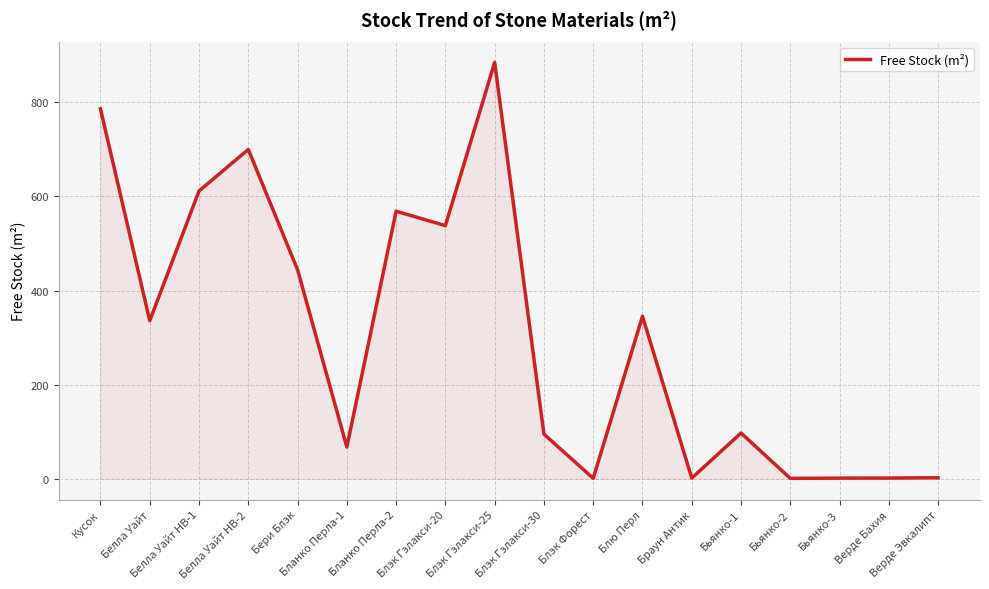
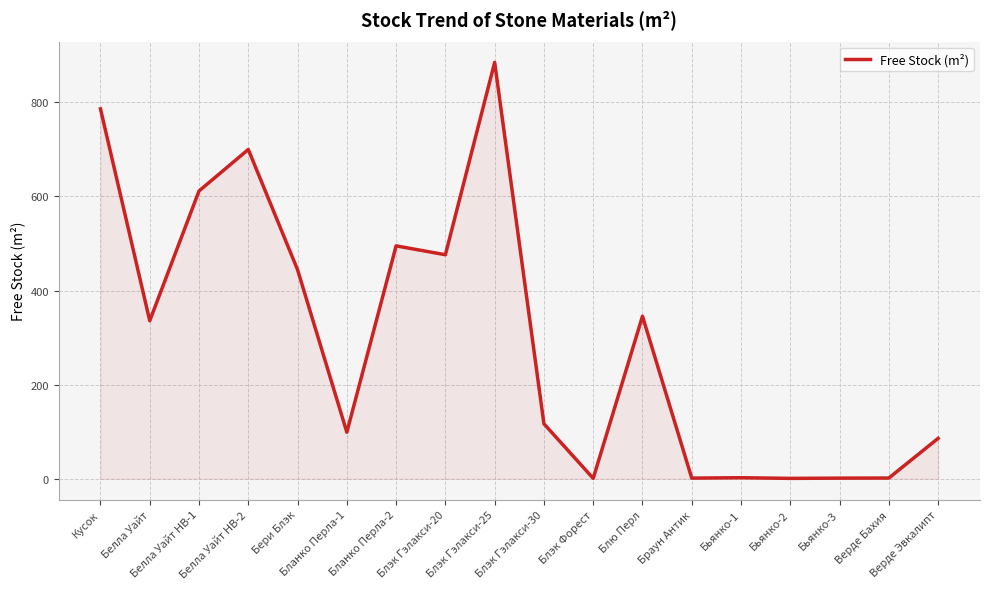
  {
    "Кусок": 790,
    "Белла Уайт": 340,
    "Белла Уайт НВ-1": 610,
    "Белла Уайт НВ-2": 700,
    "Бери Блэк": 440,
-   "Бланко Перла-1": 70,
-   "Бланко Перла-2": 570,
-   "Блэк Гэлакси-20": 540,
+   "Бланко Перла-1": 100,
+   "Бланко Перла-2": 500,
+   "Блэк Гэлакси-20": 480,
    "Блэк Гэлакси-25": 890,
-   "Блэк Гэлакси-30": 100,
+   "Блэк Гэлакси-30": 120,
    "Блэк Форест": 0,
    "Блю Перл": 350,
    "Браун Антик": 0,
-   "Бьянко-1": 100,
+   "Бьянко-1": 0,
    "Бьянко-2": 0,
    "Бьянко-3": 0,
    "Верде Бахия": 0,
-   "Верде Эвкалипт": 0
+   "Верде Эвкалипт": 90
  }
